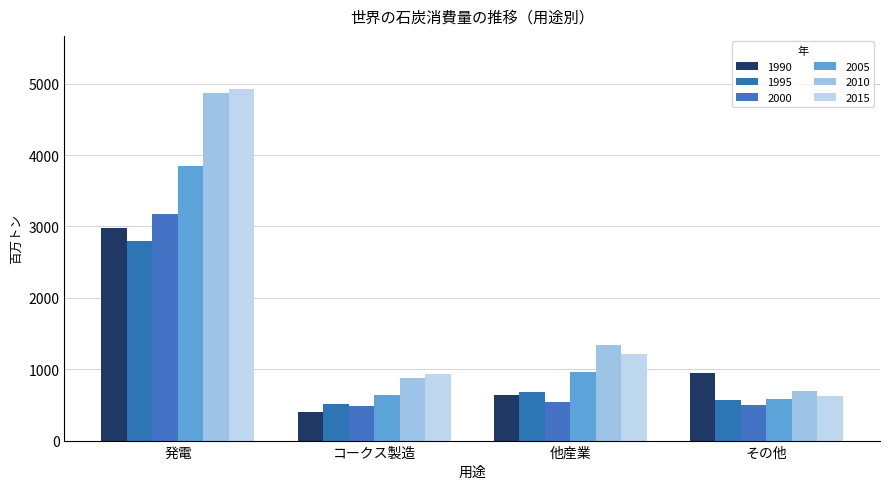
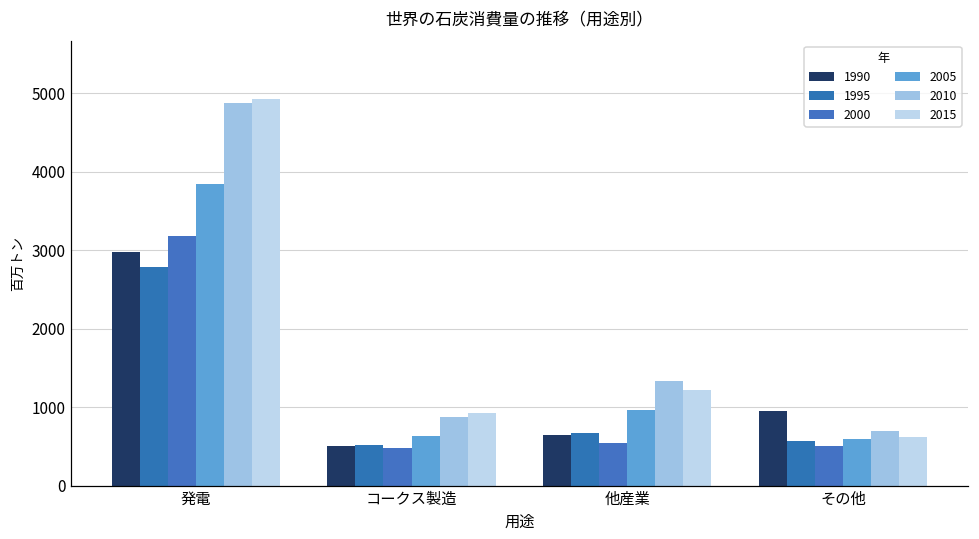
  {
    "1990": {
      "発電": 3000,
-     "コークス製造": 400,
+     "コークス製造": 500,
      "他産業": 600,
      "その他": 1000
    }
  }
